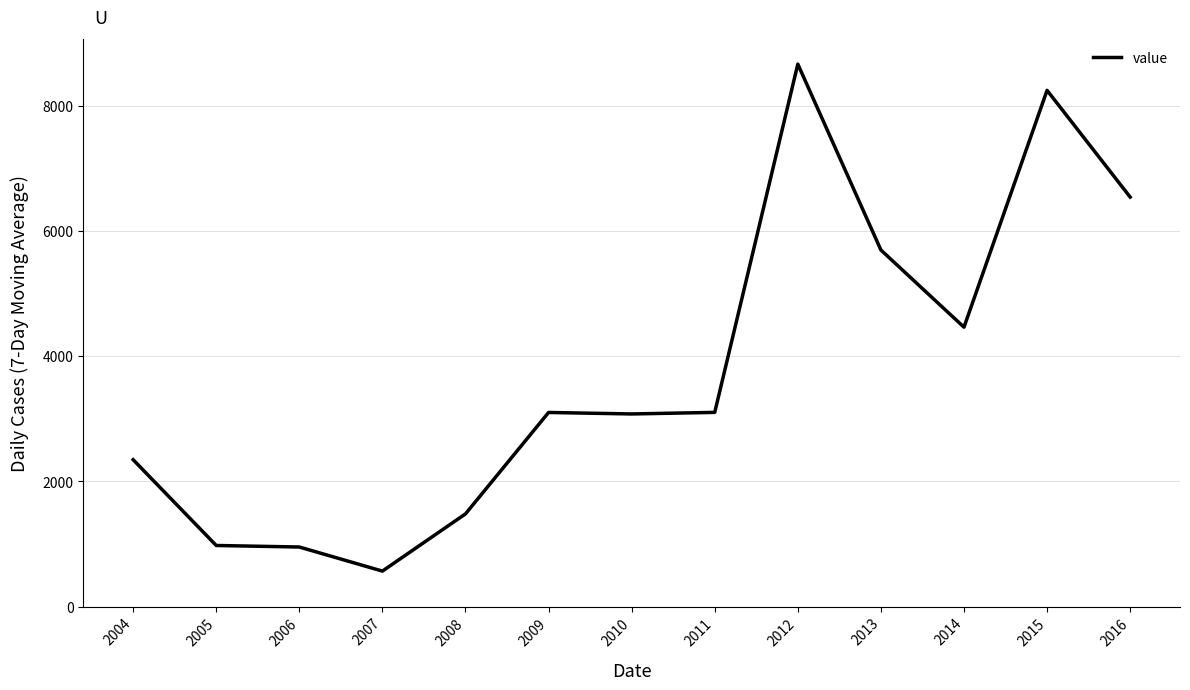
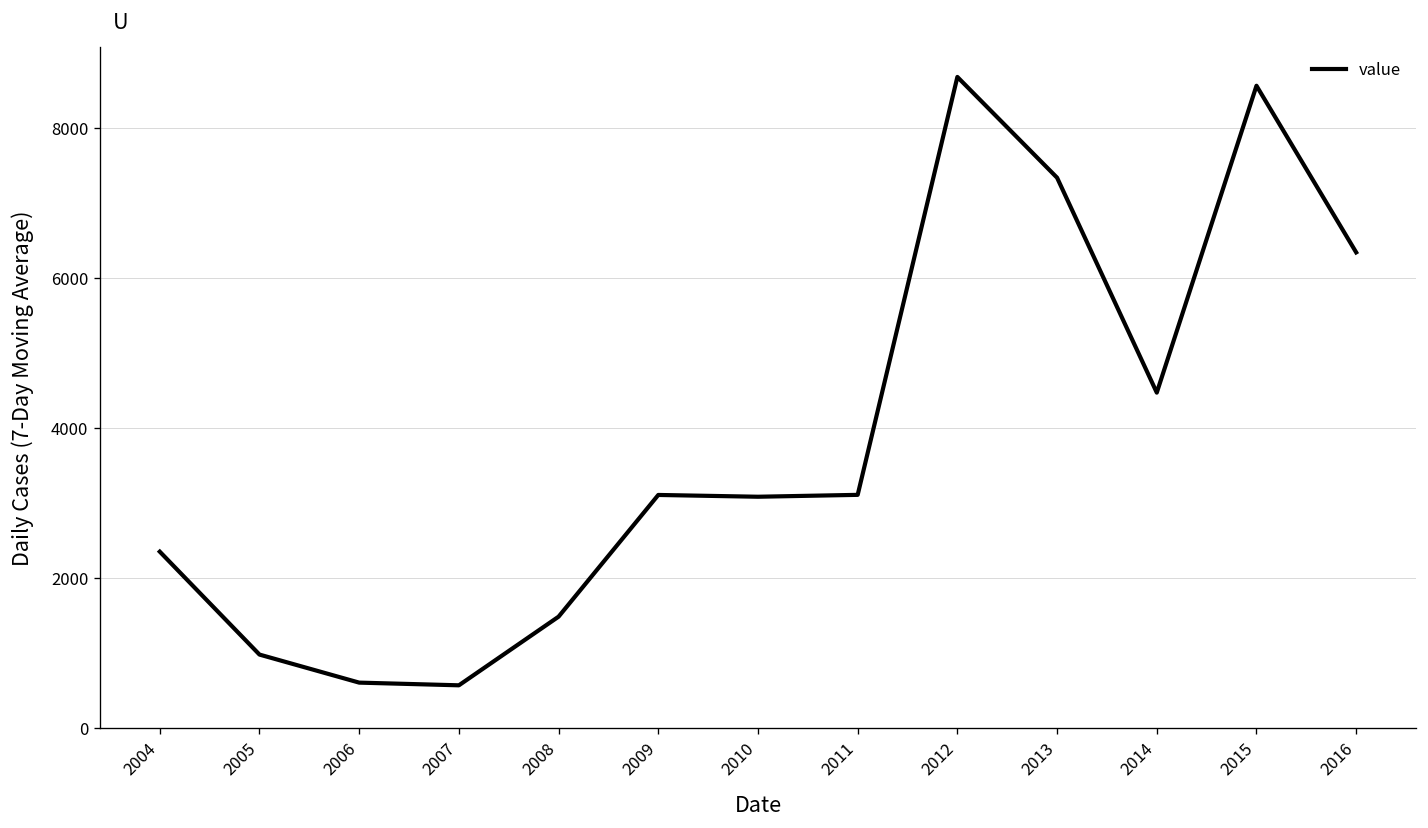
  {
    "2004": 2300,
    "2005": 1000,
-   "2006": 1000,
+   "2006": 600,
    "2007": 600,
    "2008": 1500,
    "2009": 3100,
    "2010": 3100,
    "2011": 3100,
    "2012": 8700,
-   "2013": 5700,
+   "2013": 7300,
    "2014": 4500,
-   "2015": 8300,
-   "2016": 6500
+   "2015": 8600,
+   "2016": 6300
  }
